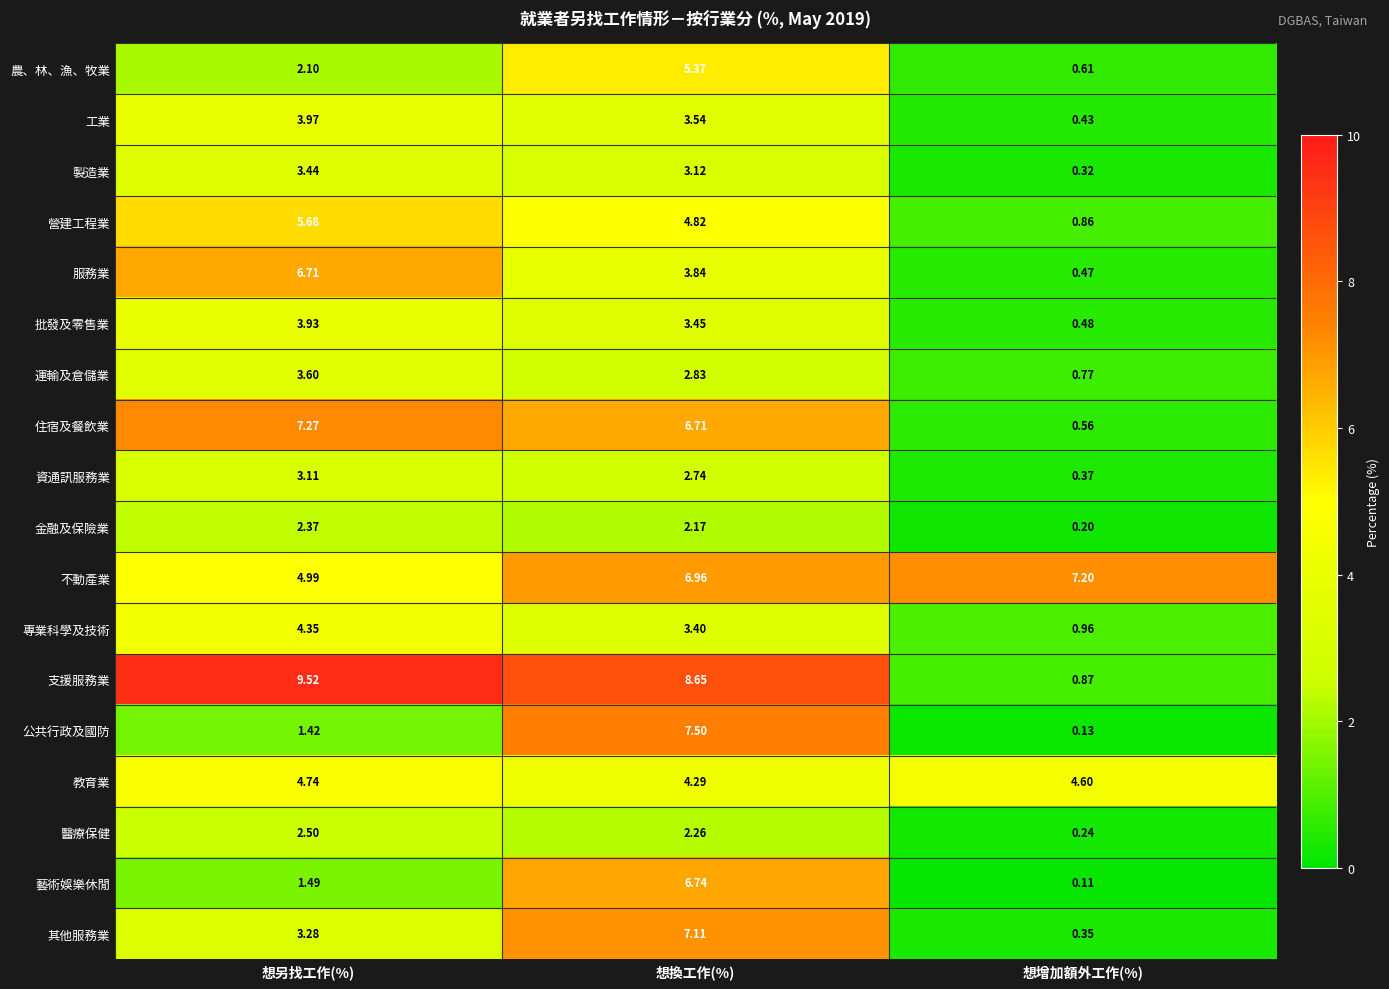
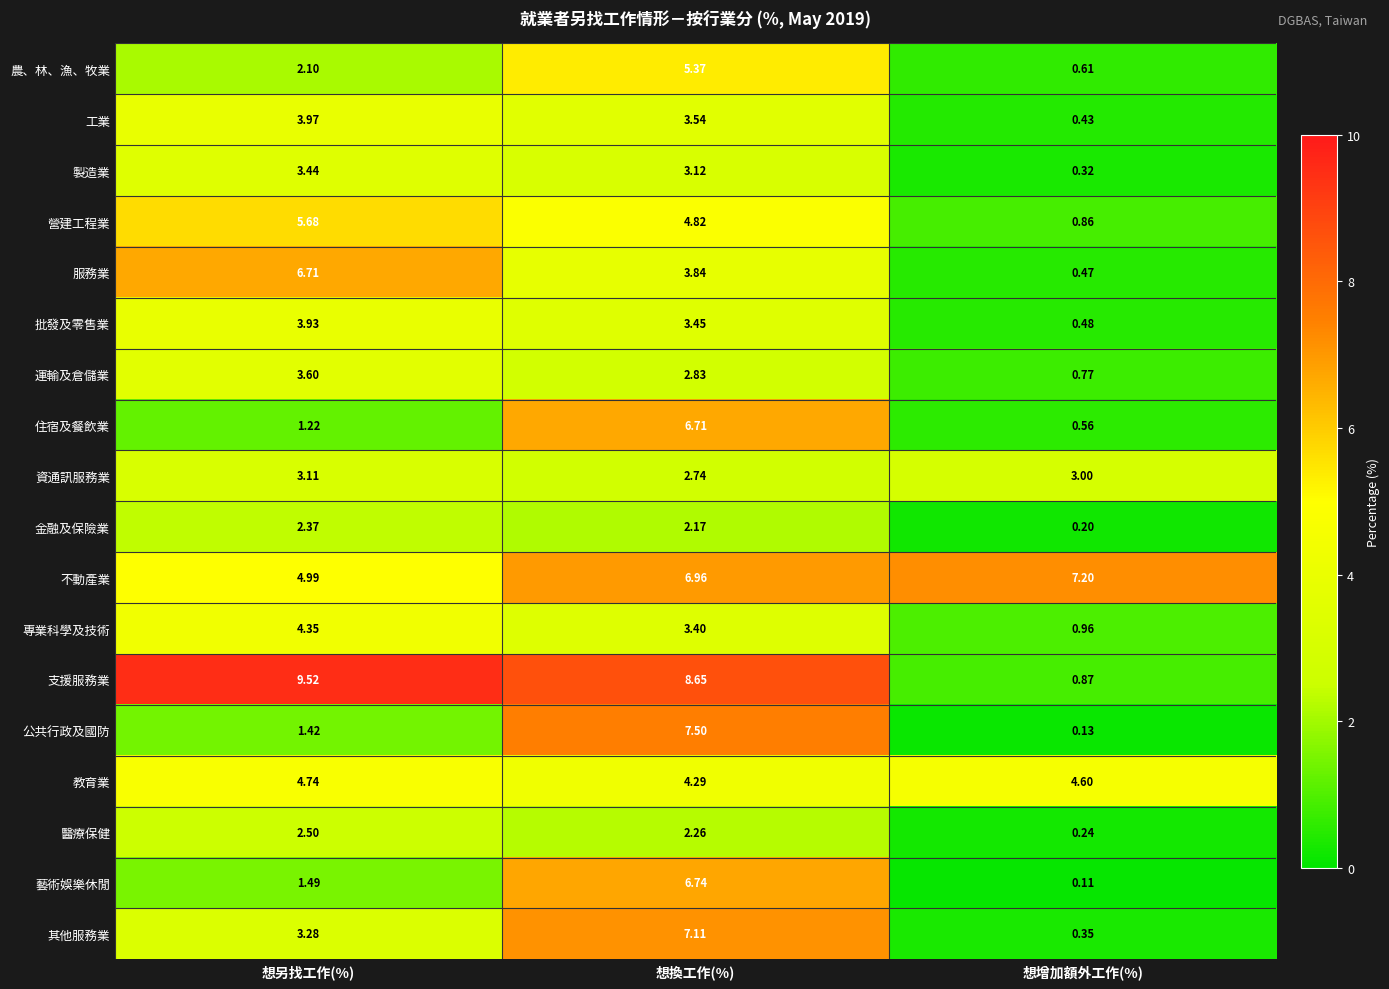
  {
    "農、林、漁、牧業": {
      "想另找工作(%)": 2.10,
      "想換工作(%)": 5.37,
      "想增加額外工作(%)": 0.61
    },
    "工業": {
      "想另找工作(%)": 3.97,
      "想換工作(%)": 3.54,
      "想增加額外工作(%)": 0.43
    },
    "製造業": {
      "想另找工作(%)": 3.44,
      "想換工作(%)": 3.12,
      "想增加額外工作(%)": 0.32
    },
    "營建工程業": {
      "想另找工作(%)": 5.68,
      "想換工作(%)": 4.82,
      "想增加額外工作(%)": 0.86
    },
    "服務業": {
      "想另找工作(%)": 6.71,
      "想換工作(%)": 3.84,
      "想增加額外工作(%)": 0.47
    },
    "批發及零售業": {
      "想另找工作(%)": 3.93,
      "想換工作(%)": 3.45,
      "想增加額外工作(%)": 0.48
    },
    "運輸及倉儲業": {
      "想另找工作(%)": 3.60,
      "想換工作(%)": 2.83,
      "想增加額外工作(%)": 0.77
    },
    "住宿及餐飲業": {
-     "想另找工作(%)": 7.27,
+     "想另找工作(%)": 1.22,
      "想換工作(%)": 6.71,
      "想增加額外工作(%)": 0.56
    },
    "資通訊服務業": {
      "想另找工作(%)": 3.11,
      "想換工作(%)": 2.74,
-     "想增加額外工作(%)": 0.37
+     "想增加額外工作(%)": 3.00
    },
    "金融及保險業": {
      "想另找工作(%)": 2.37,
      "想換工作(%)": 2.17,
      "想增加額外工作(%)": 0.20
    },
    "不動產業": {
      "想另找工作(%)": 4.99,
      "想換工作(%)": 6.96,
      "想增加額外工作(%)": 7.20
    },
    "專業科學及技術": {
      "想另找工作(%)": 4.35,
      "想換工作(%)": 3.40,
      "想增加額外工作(%)": 0.96
    },
    "支援服務業": {
      "想另找工作(%)": 9.52,
      "想換工作(%)": 8.65,
      "想增加額外工作(%)": 0.87
    },
    "公共行政及國防": {
      "想另找工作(%)": 1.42,
      "想換工作(%)": 7.50,
      "想增加額外工作(%)": 0.13
    },
    "教育業": {
      "想另找工作(%)": 4.74,
      "想換工作(%)": 4.29,
      "想增加額外工作(%)": 4.60
    },
    "醫療保健": {
      "想另找工作(%)": 2.50,
      "想換工作(%)": 2.26,
      "想增加額外工作(%)": 0.24
    },
    "藝術娛樂休閒": {
      "想另找工作(%)": 1.49,
      "想換工作(%)": 6.74,
      "想增加額外工作(%)": 0.11
    },
    "其他服務業": {
      "想另找工作(%)": 3.28,
      "想換工作(%)": 7.11,
      "想增加額外工作(%)": 0.35
    }
  }
